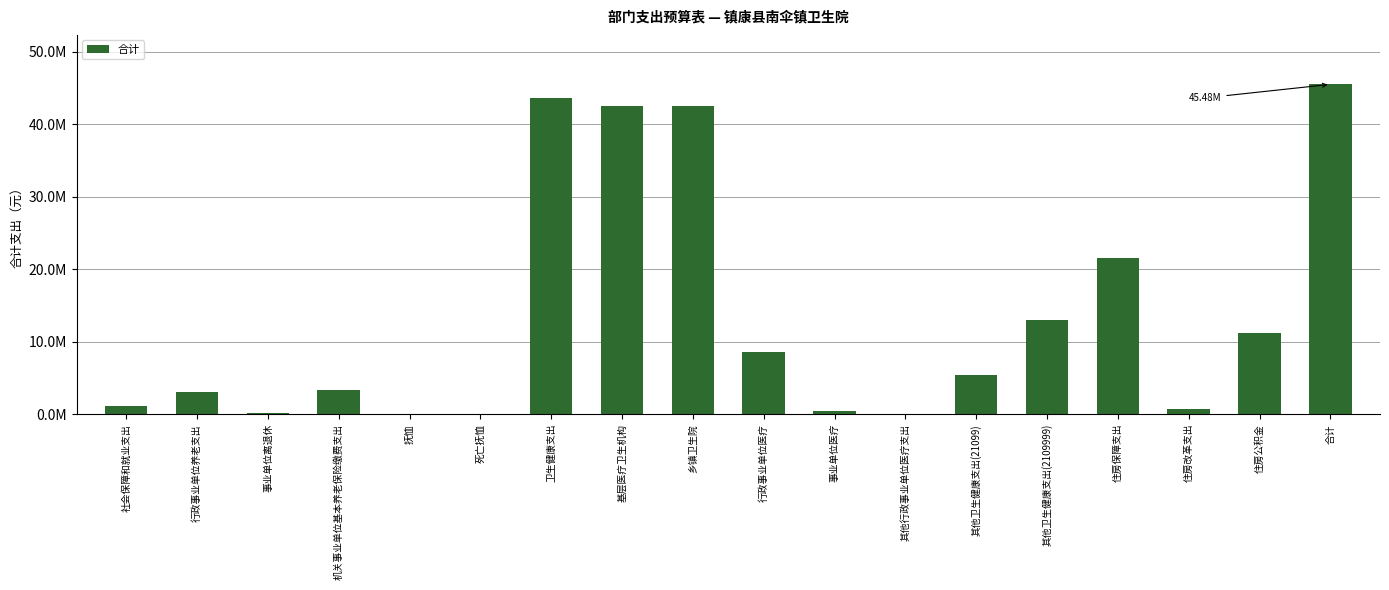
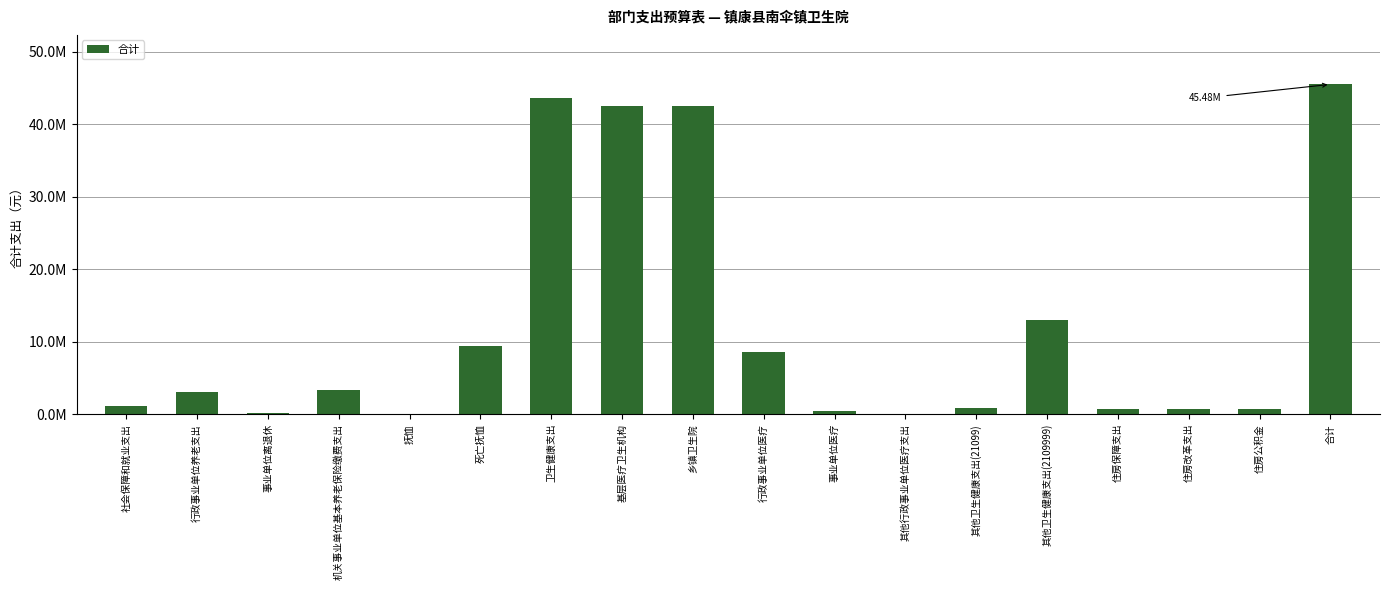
  {
    "社会保障和就业支出": 1000000,
    "行政事业单位养老支出": 3000000,
    "机关事业单位基本养老保险缴费支出": 3000000,
-   "死亡抚恤": 0,
+   "死亡抚恤": 9000000,
    "卫生健康支出": 44000000,
    "基层医疗卫生机构": 42000000,
    "乡镇卫生院": 42000000,
    "行政事业单位医疗": 9000000,
    "事业单位医疗": 0,
-   "其他卫生健康支出(21099)": 5000000,
+   "其他卫生健康支出(21099)": 1000000,
    "其他卫生健康支出(2109999)": 13000000,
-   "住房保障支出": 22000000,
+   "住房保障支出": 1000000,
    "住房改革支出": 1000000,
-   "住房公积金": 11000000
+   "住房公积金": 1000000
  }
